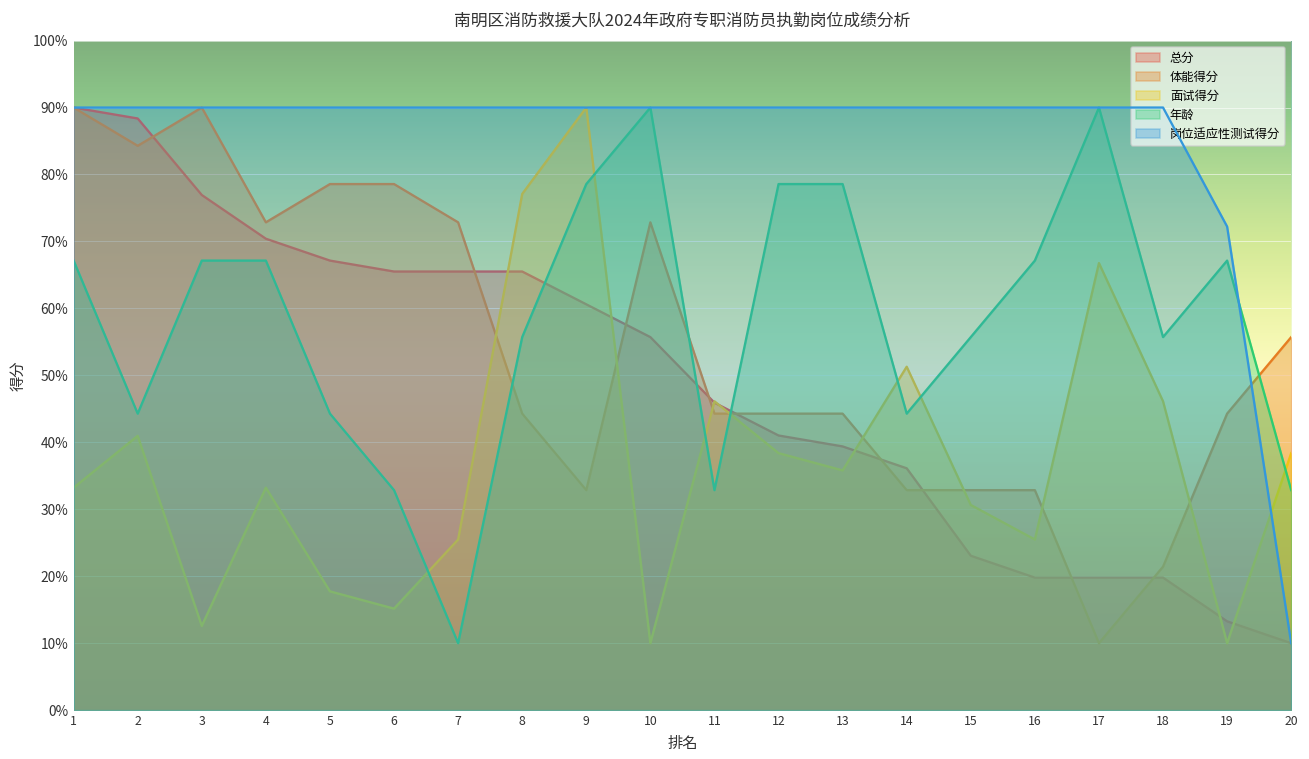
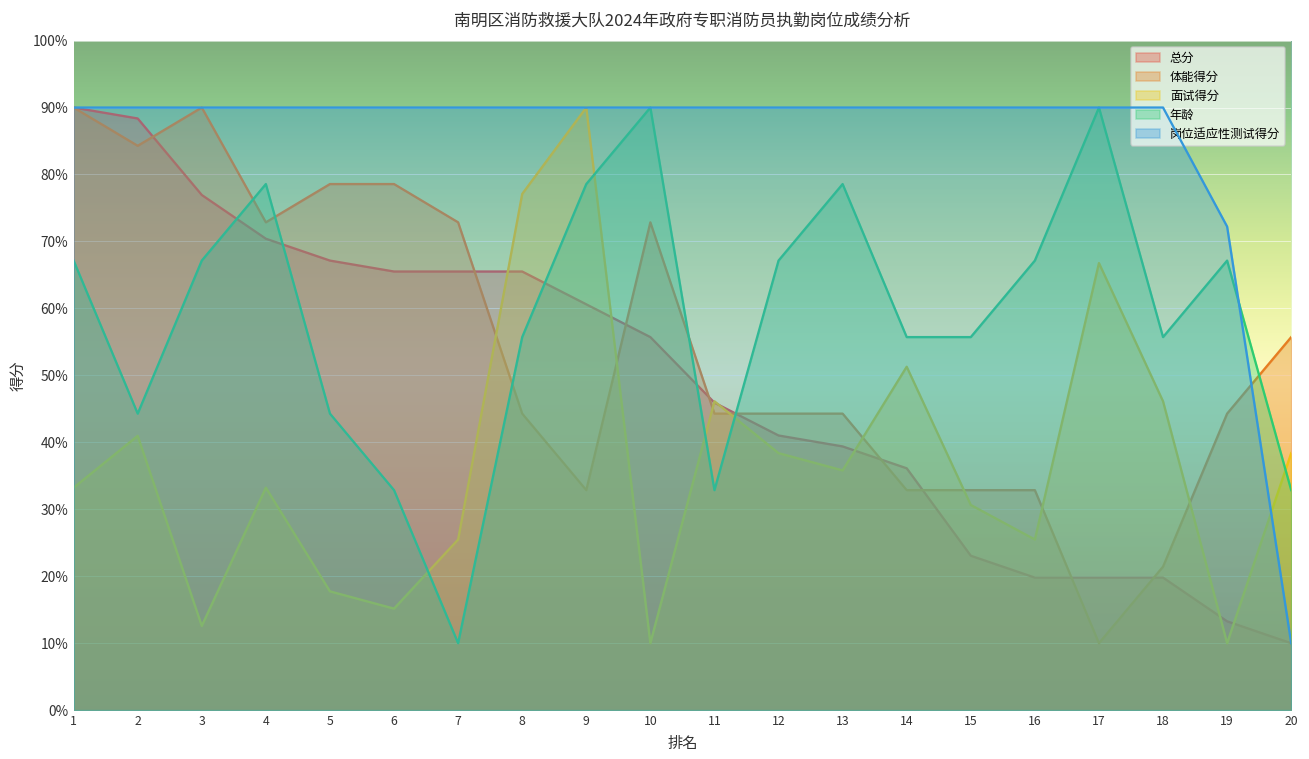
  {
    "年龄": {
      "1": "67%",
      "2": "44%",
      "3": "67%",
-     "4": "67%",
+     "4": "79%",
      "5": "44%",
      "6": "33%",
      "7": "10%",
      "8": "56%",
      "9": "79%",
      "11": "33%",
-     "12": "79%",
+     "12": "67%",
      "13": "79%",
-     "14": "44%",
+     "14": "56%",
      "15": "56%",
      "16": "67%",
      "18": "56%",
      "19": "67%",
      "20": "33%"
    },
    "岗位适应性测试得分": {
      "2": "90%",
      "4": "90%",
      "5": "90%",
      "6": "90%",
      "7": "90%",
      "8": "90%",
      "11": "90%",
      "12": "90%",
      "13": "90%",
      "14": "90%",
      "15": "90%",
      "16": "90%",
      "19": "72%"
    }
  }
